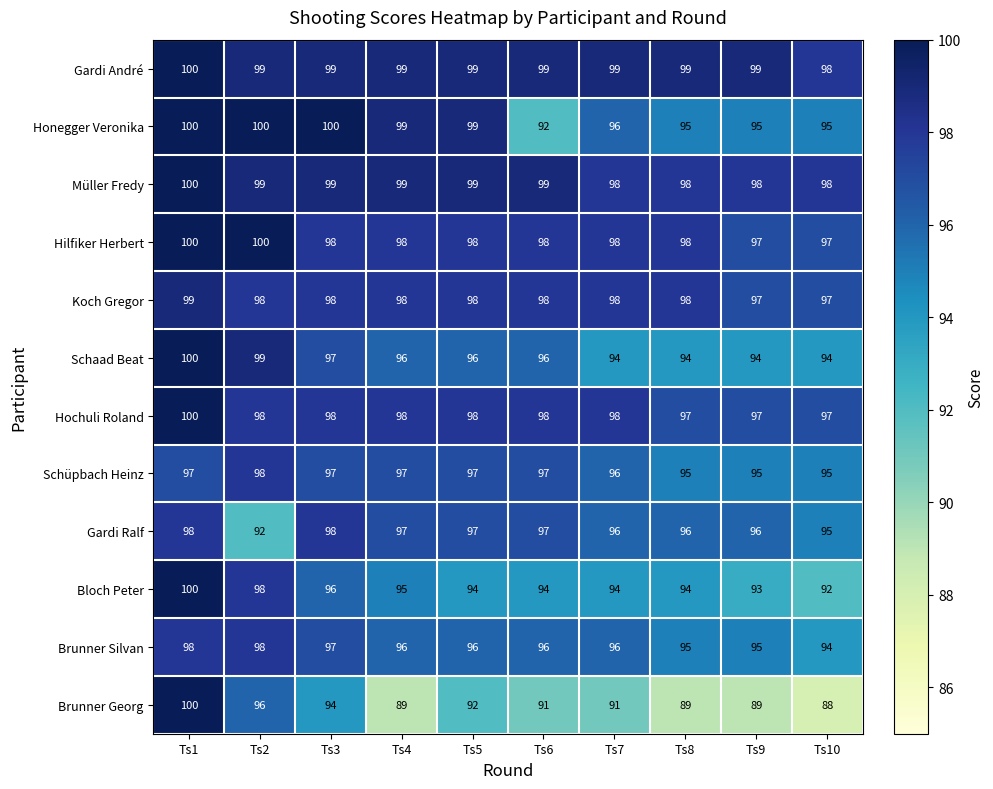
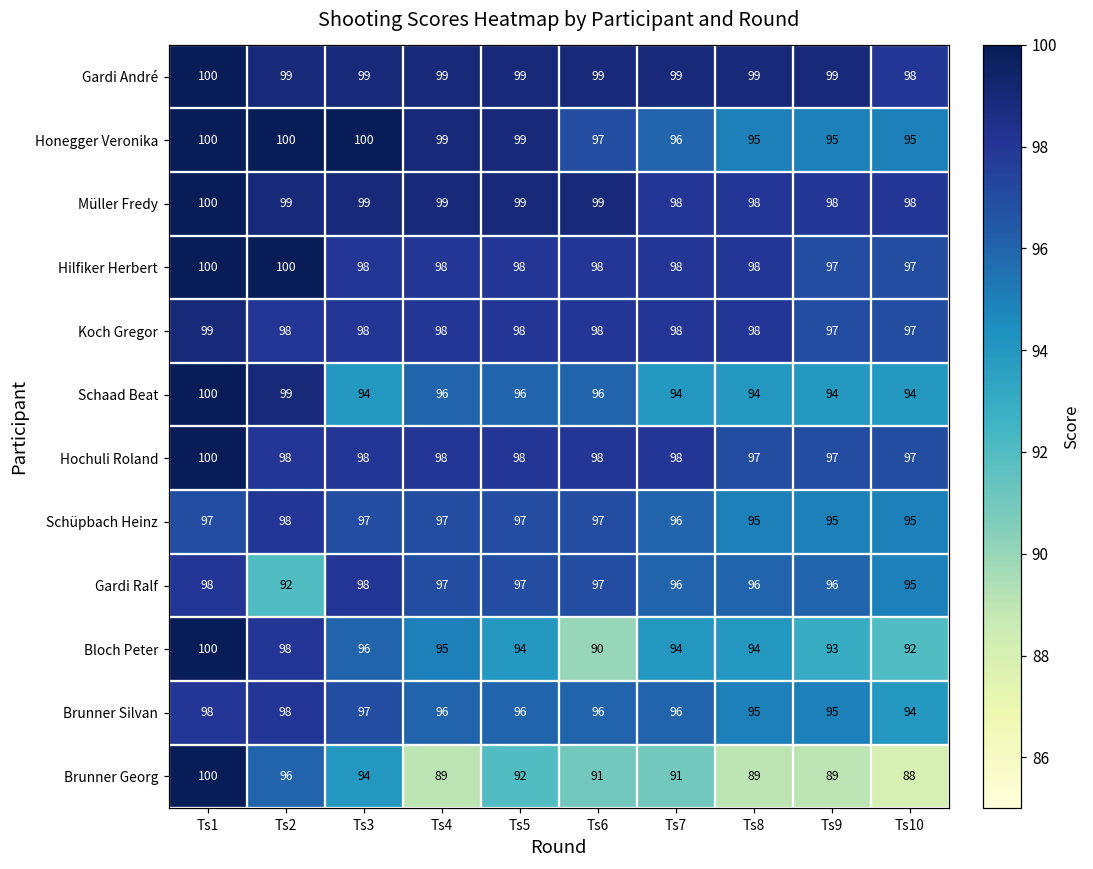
  {
    "Gardi André": {
      "Ts1": 100,
      "Ts2": 99,
      "Ts3": 99,
      "Ts4": 99,
      "Ts5": 99,
      "Ts6": 99,
      "Ts7": 99,
      "Ts8": 99,
      "Ts9": 99,
      "Ts10": 98
    },
    "Honegger Veronika": {
      "Ts1": 100,
      "Ts2": 100,
      "Ts3": 100,
      "Ts4": 99,
      "Ts5": 99,
-     "Ts6": 92,
+     "Ts6": 97,
      "Ts7": 96,
      "Ts8": 95,
      "Ts9": 95,
      "Ts10": 95
    },
    "Müller Fredy": {
      "Ts1": 100,
      "Ts2": 99,
      "Ts3": 99,
      "Ts4": 99,
      "Ts5": 99,
      "Ts6": 99,
      "Ts7": 98,
      "Ts8": 98,
      "Ts9": 98,
      "Ts10": 98
    },
    "Hilfiker Herbert": {
      "Ts1": 100,
      "Ts2": 100,
      "Ts3": 98,
      "Ts4": 98,
      "Ts5": 98,
      "Ts6": 98,
      "Ts7": 98,
      "Ts8": 98,
      "Ts9": 97,
      "Ts10": 97
    },
    "Koch Gregor": {
      "Ts1": 99,
      "Ts2": 98,
      "Ts3": 98,
      "Ts4": 98,
      "Ts5": 98,
      "Ts6": 98,
      "Ts7": 98,
      "Ts8": 98,
      "Ts9": 97,
      "Ts10": 97
    },
    "Schaad Beat": {
      "Ts1": 100,
      "Ts2": 99,
-     "Ts3": 97,
+     "Ts3": 94,
      "Ts4": 96,
      "Ts5": 96,
      "Ts6": 96,
      "Ts7": 94,
      "Ts8": 94,
      "Ts9": 94,
      "Ts10": 94
    },
    "Hochuli Roland": {
      "Ts1": 100,
      "Ts2": 98,
      "Ts3": 98,
      "Ts4": 98,
      "Ts5": 98,
      "Ts6": 98,
      "Ts7": 98,
      "Ts8": 97,
      "Ts9": 97,
      "Ts10": 97
    },
    "Schüpbach Heinz": {
      "Ts1": 97,
      "Ts2": 98,
      "Ts3": 97,
      "Ts4": 97,
      "Ts5": 97,
      "Ts6": 97,
      "Ts7": 96,
      "Ts8": 95,
      "Ts9": 95,
      "Ts10": 95
    },
    "Gardi Ralf": {
      "Ts1": 98,
      "Ts2": 92,
      "Ts3": 98,
      "Ts4": 97,
      "Ts5": 97,
      "Ts6": 97,
      "Ts7": 96,
      "Ts8": 96,
      "Ts9": 96,
      "Ts10": 95
    },
    "Bloch Peter": {
      "Ts1": 100,
      "Ts2": 98,
      "Ts3": 96,
      "Ts4": 95,
      "Ts5": 94,
-     "Ts6": 94,
+     "Ts6": 90,
      "Ts7": 94,
      "Ts8": 94,
      "Ts9": 93,
      "Ts10": 92
    },
    "Brunner Silvan": {
      "Ts1": 98,
      "Ts2": 98,
      "Ts3": 97,
      "Ts4": 96,
      "Ts5": 96,
      "Ts6": 96,
      "Ts7": 96,
      "Ts8": 95,
      "Ts9": 95,
      "Ts10": 94
    },
    "Brunner Georg": {
      "Ts1": 100,
      "Ts2": 96,
      "Ts3": 94,
      "Ts4": 89,
      "Ts5": 92,
      "Ts6": 91,
      "Ts7": 91,
      "Ts8": 89,
      "Ts9": 89,
      "Ts10": 88
    }
  }
